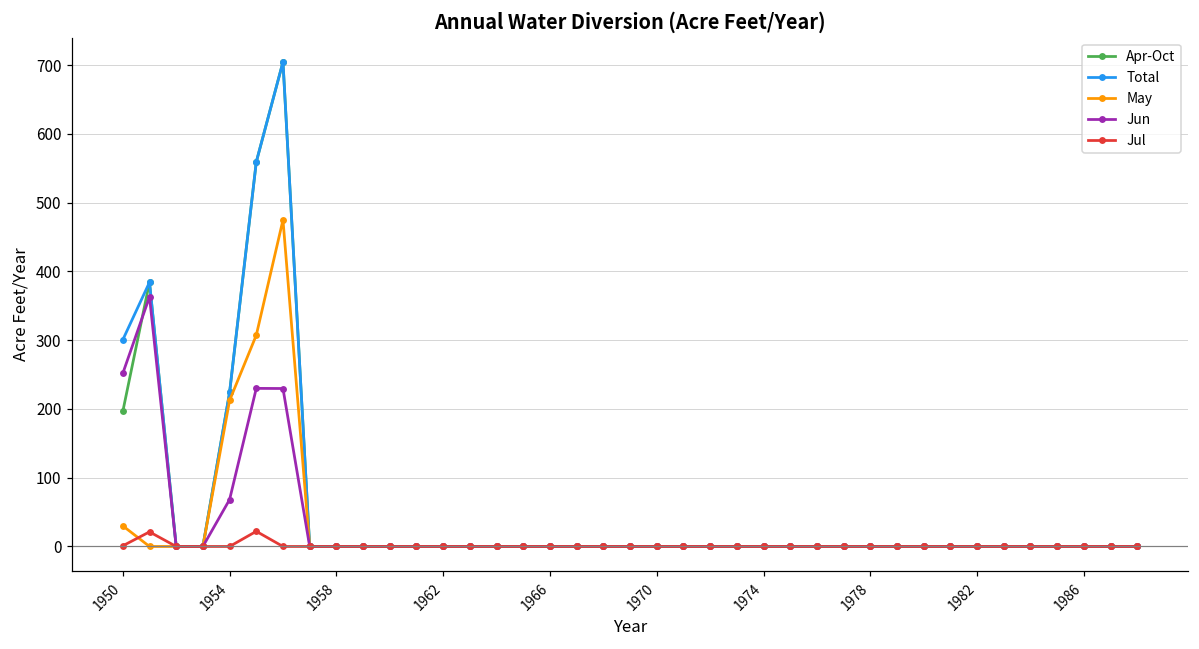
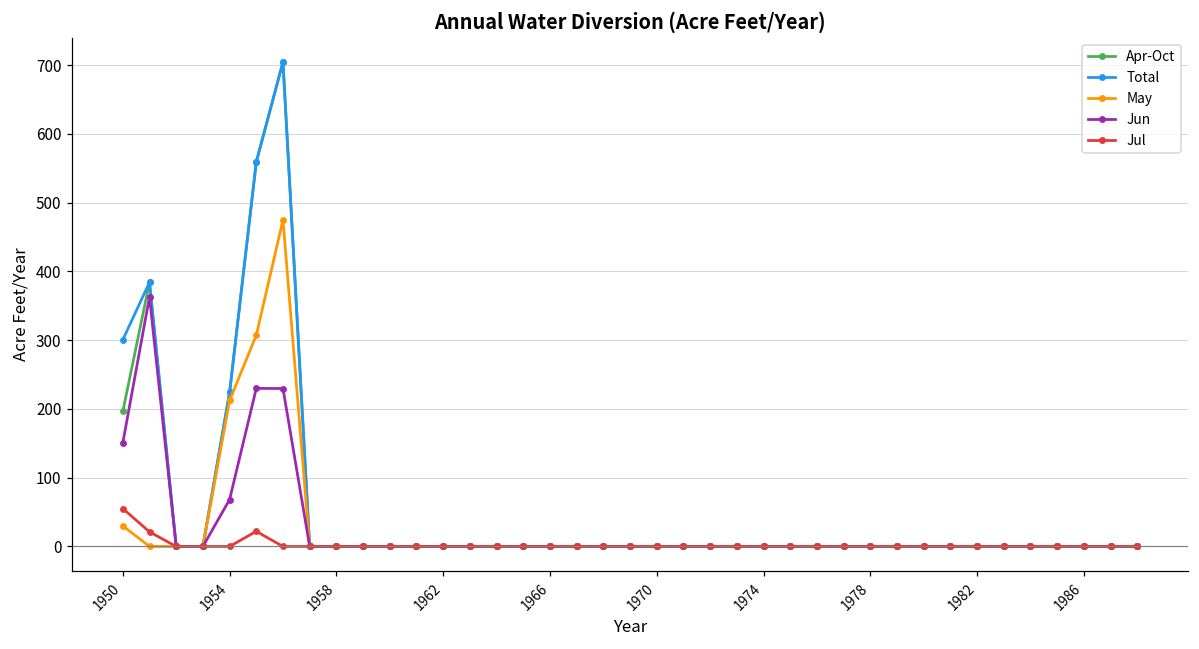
  {
    "Apr-Oct": {
      "1950": 200
    },
    "Total": {
      "1950": 300
    },
    "May": {
      "1950": 30,
      "1954": 210
    },
    "Jun": {
-     "1950": 250,
+     "1950": 150,
      "1954": 70
    },
    "Jul": {
-     "1950": 0,
+     "1950": 60,
      "1954": 0
    }
  }
